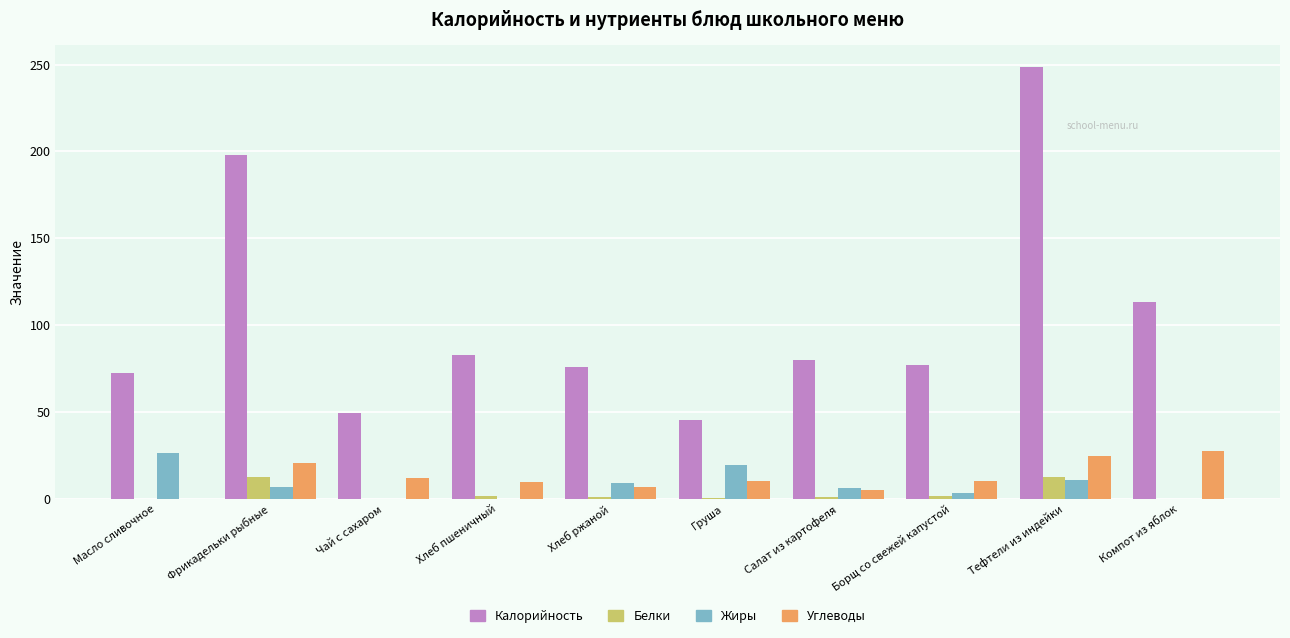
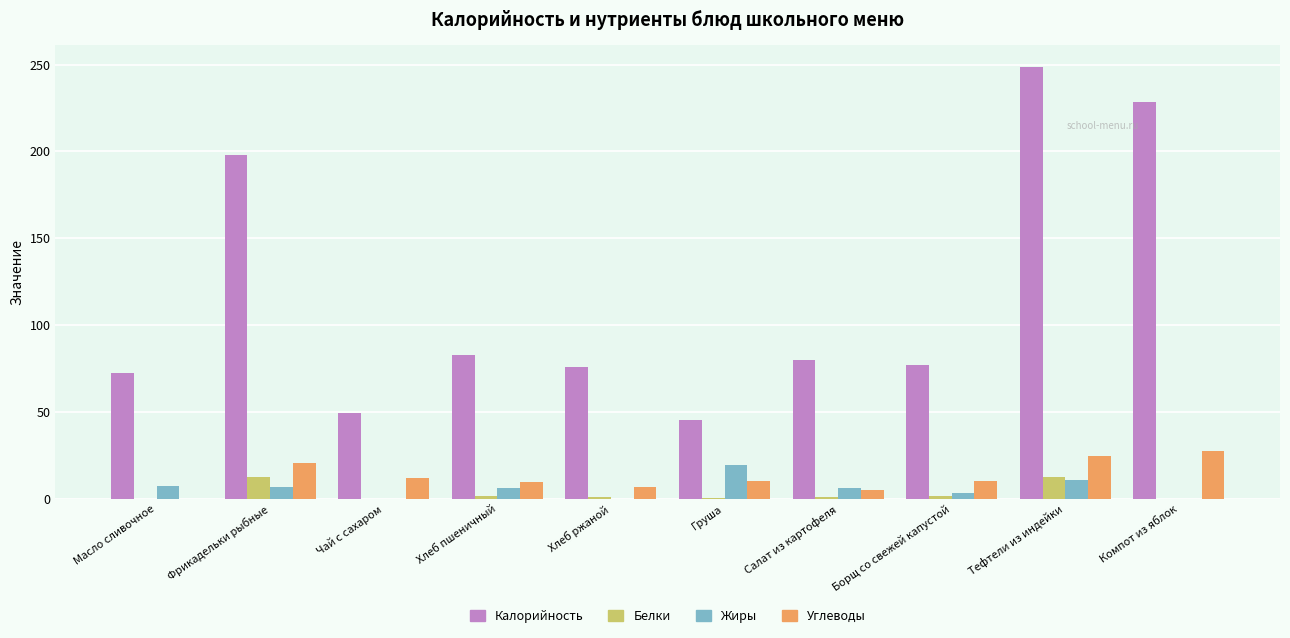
  {
    "Калорийность": {
      "Масло сливочное": 72,
      "Фрикадельки рыбные": 198,
      "Чай с сахаром": 50,
      "Хлеб пшеничный": 83,
      "Хлеб ржаной": 76,
      "Груша": 46,
      "Салат из картофеля": 80,
      "Борщ со свежей капустой": 77,
      "Тефтели из индейки": 249,
-     "Компот из яблок": 114
+     "Компот из яблок": 228
    },
    "Жиры": {
-     "Масло сливочное": 27,
+     "Масло сливочное": 7,
      "Фрикадельки рыбные": 7,
-     "Хлеб пшеничный": 0,
-     "Хлеб ржаной": 9,
+     "Хлеб пшеничный": 7,
+     "Хлеб ржаной": 0,
      "Груша": 20,
      "Салат из картофеля": 6,
      "Борщ со свежей капустой": 3,
      "Тефтели из индейки": 11
    }
  }
